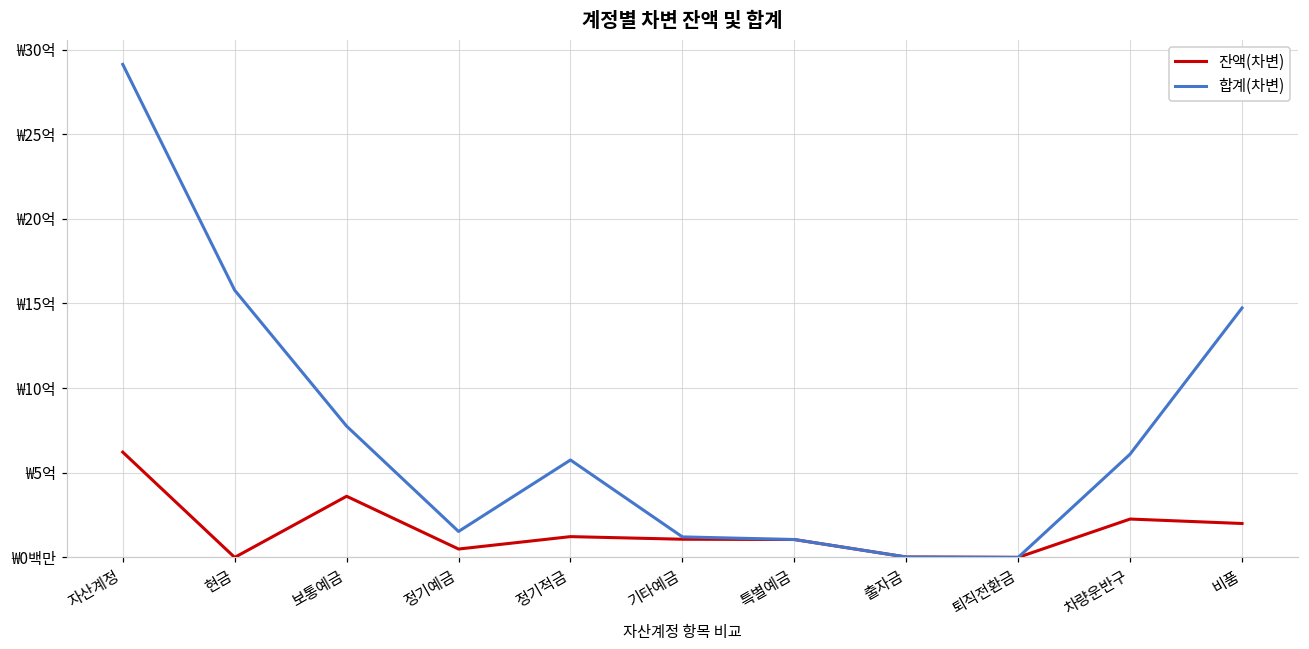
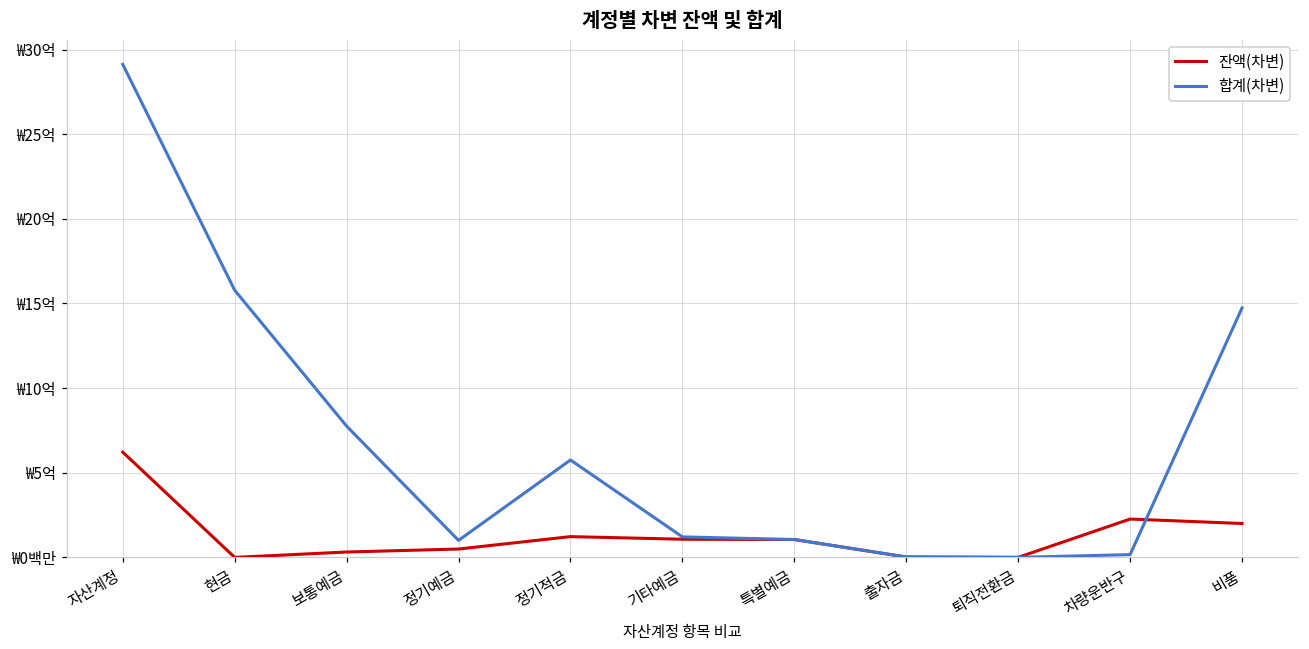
  {
    "잔액(차변)": {
      "자산계정": "₩6.2억",
      "현금": "₩0.0억",
-     "보통예금": "₩3.6억",
+     "보통예금": "₩0.3억",
      "정기예금": "₩0.5억",
      "정기적금": "₩1.2억",
      "차량운반구": "₩2.3억",
      "비품": "₩2.0억"
    },
    "합계(차변)": {
      "자산계정": "₩29.1억",
      "현금": "₩15.8억",
      "보통예금": "₩7.8억",
-     "정기예금": "₩1.5억",
+     "정기예금": "₩1.0억",
      "정기적금": "₩5.8억",
-     "차량운반구": "₩6.1억",
+     "차량운반구": "₩0.2억",
      "비품": "₩14.7억"
    }
  }
